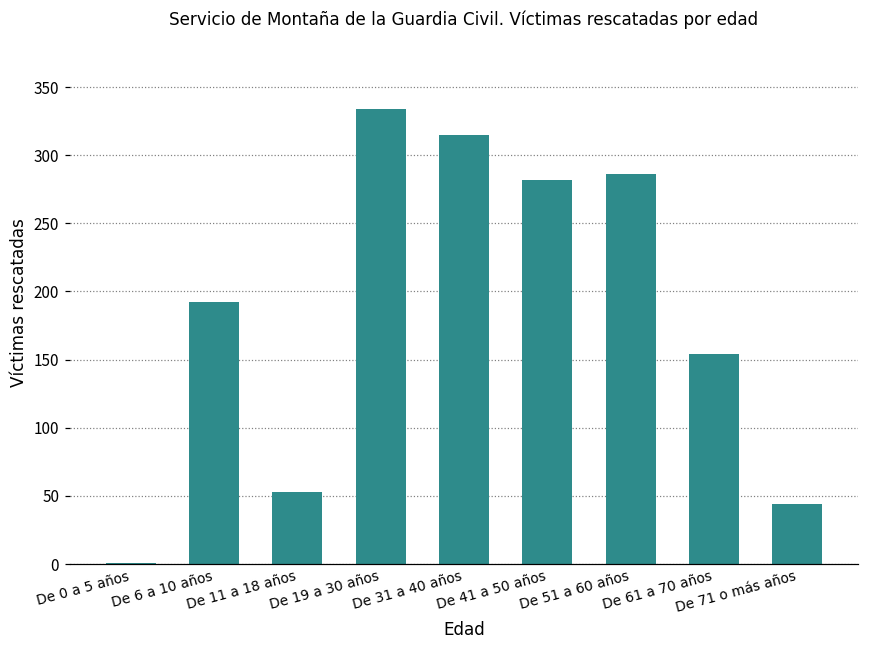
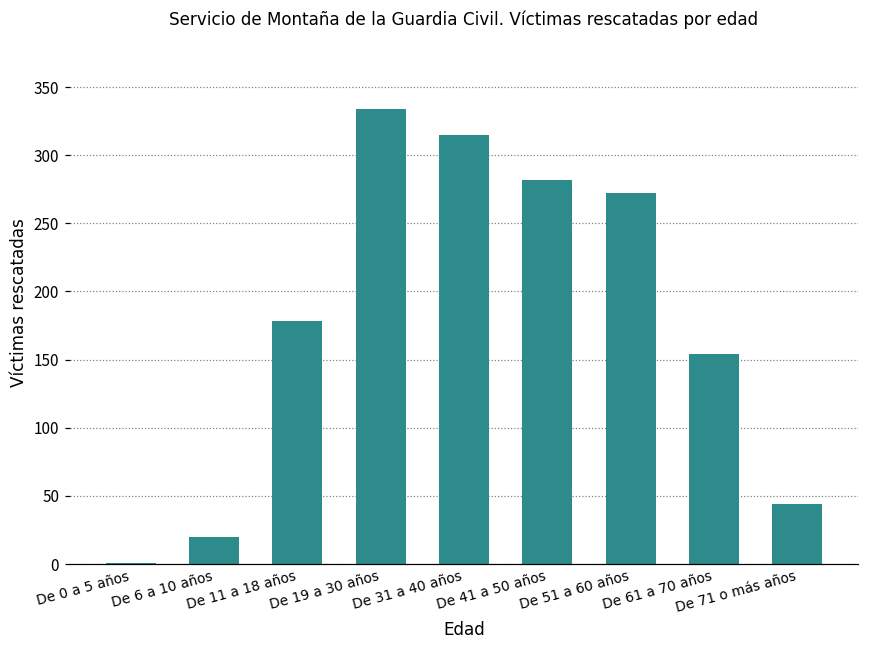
  {
-   "De 6 a 10 años": 192,
-   "De 11 a 18 años": 53,
+   "De 6 a 10 años": 20,
+   "De 11 a 18 años": 178,
    "De 19 a 30 años": 334,
    "De 31 a 40 años": 315,
    "De 41 a 50 años": 282,
-   "De 51 a 60 años": 286,
+   "De 51 a 60 años": 272,
    "De 61 a 70 años": 154,
    "De 71 o más años": 44
  }
